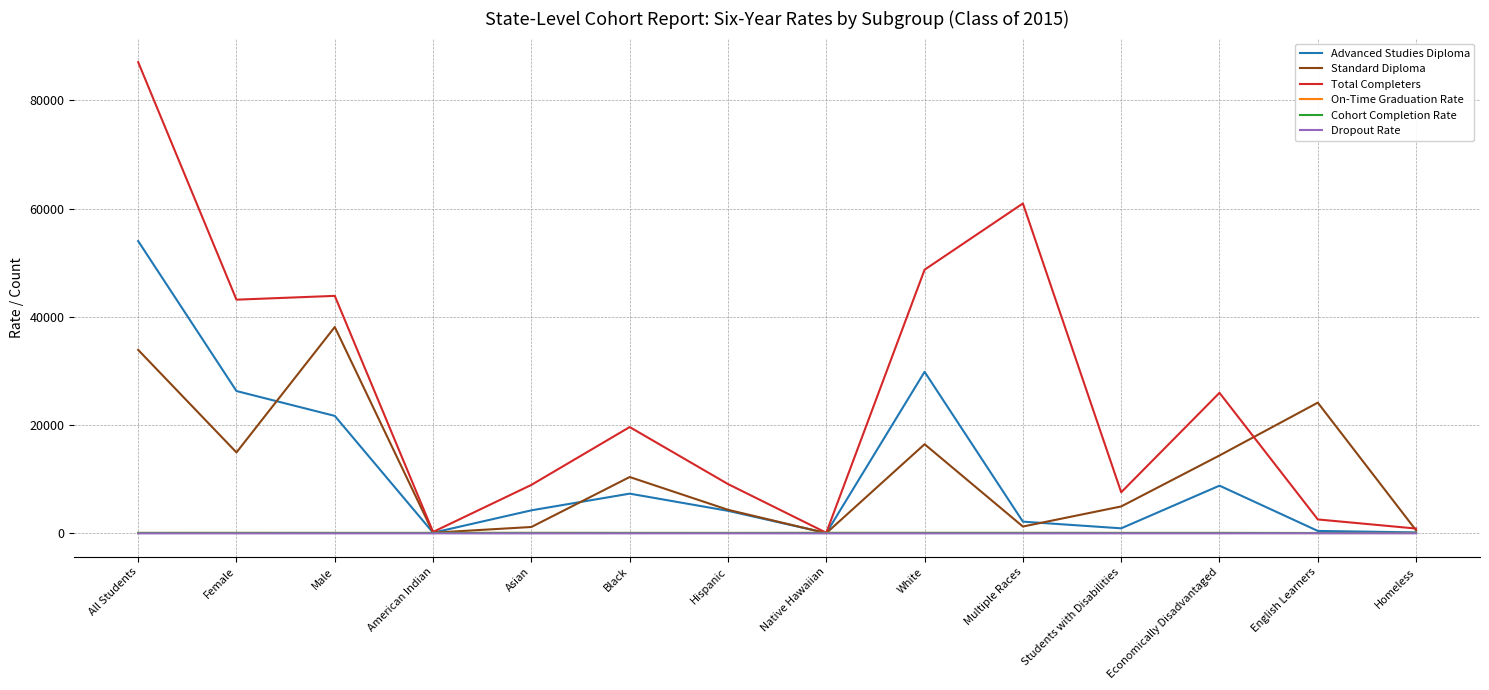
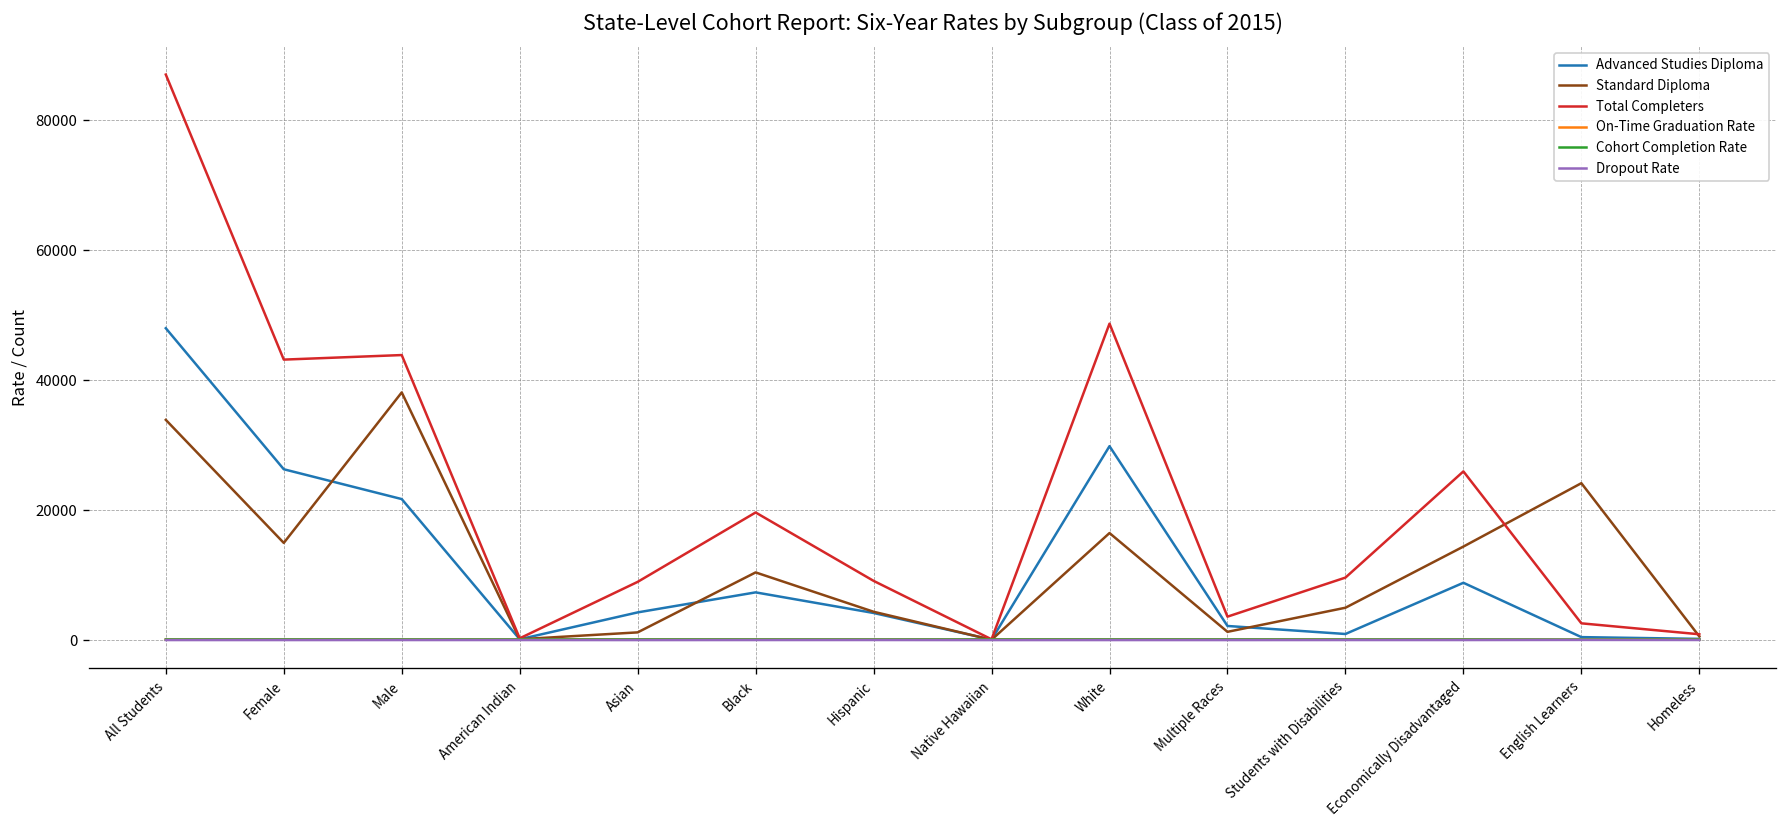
  {
    "Advanced Studies Diploma": {
-     "All Students": 54000,
+     "All Students": 48000,
      "Female": 26000,
      "Male": 22000,
      "Asian": 4000,
      "Black": 7000,
      "White": 30000,
      "Multiple Races": 2000,
      "Students with Disabilities": 1000,
      "Economically Disadvantaged": 9000
    },
    "Standard Diploma": {
      "All Students": 34000,
      "Female": 15000,
      "Male": 38000,
      "Asian": 1000,
      "Black": 10000,
      "White": 16000,
      "Multiple Races": 1000,
      "Students with Disabilities": 5000,
      "Economically Disadvantaged": 14000,
      "English Learners": 24000
    },
    "Total Completers": {
      "All Students": 87000,
      "Female": 43000,
      "Male": 44000,
      "Asian": 9000,
      "Black": 20000,
      "Hispanic": 9000,
      "White": 49000,
-     "Multiple Races": 61000,
-     "Students with Disabilities": 8000,
+     "Multiple Races": 4000,
+     "Students with Disabilities": 10000,
      "Economically Disadvantaged": 26000,
      "English Learners": 3000
    },
    "Dropout Rate": {
      "All Students": 0,
      "Female": 0,
      "Male": 0,
      "Asian": 0,
      "Black": 0,
      "Hispanic": 0,
      "White": 0,
      "Multiple Races": 0,
      "Students with Disabilities": 0,
      "Economically Disadvantaged": 0
    }
  }
